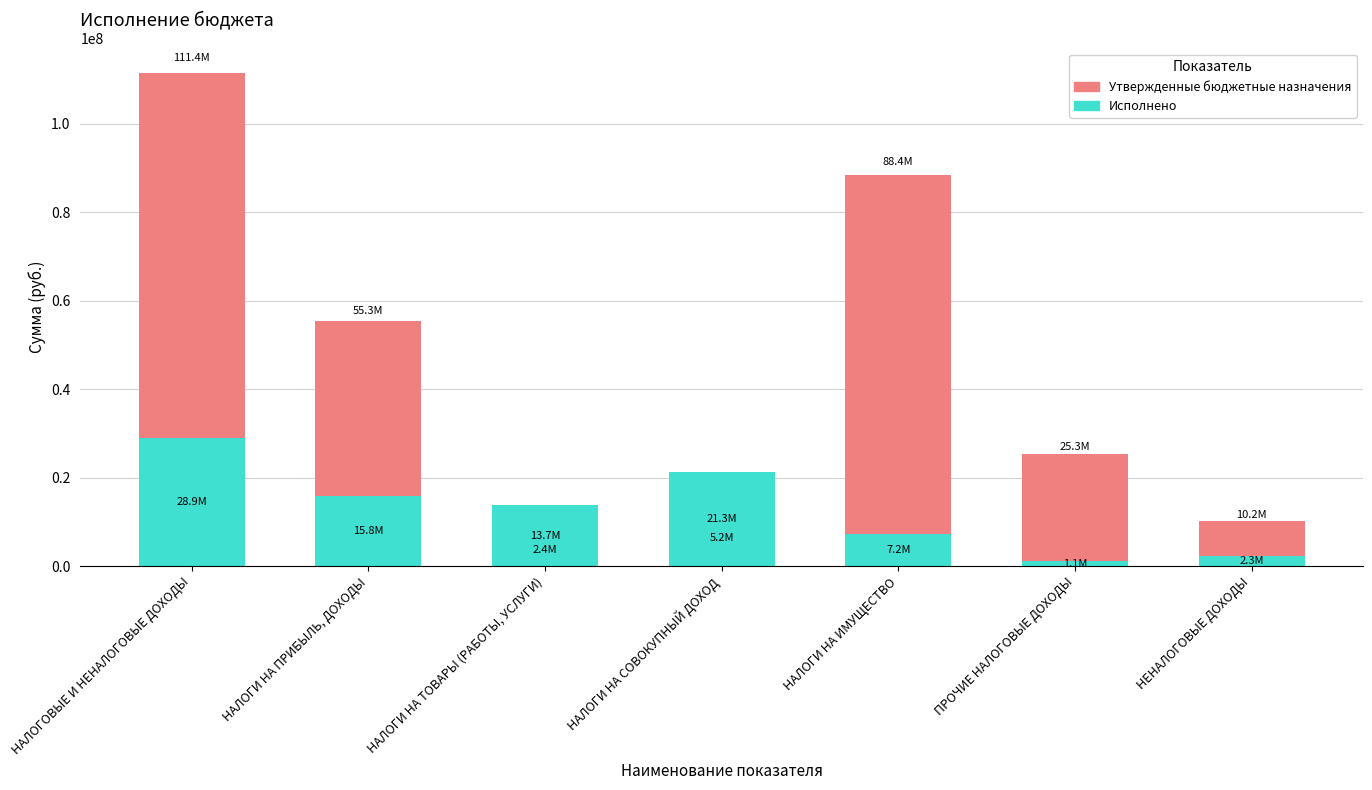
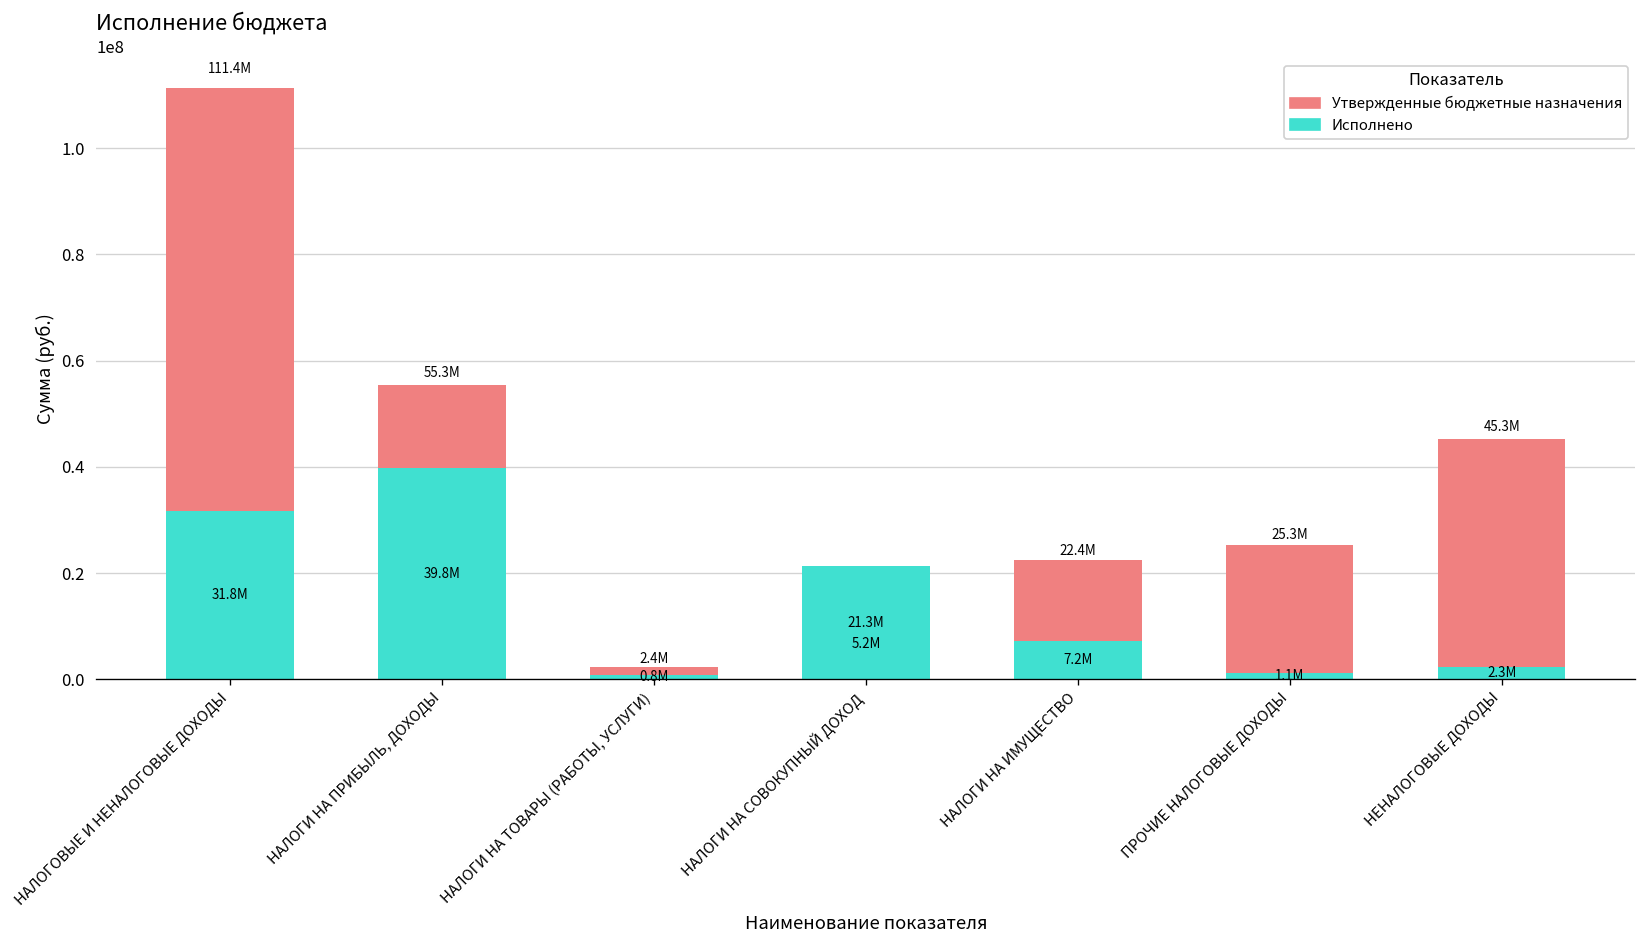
  {
    "Утвержденные бюджетные назначения": {
      "НАЛОГОВЫЕ И НЕНАЛОГОВЫЕ ДОХОДЫ": "111.4M",
      "НАЛОГИ НА ПРИБЫЛЬ, ДОХОДЫ": "55.3M",
-     "НАЛОГИ НА ИМУЩЕСТВО": "88.4M",
+     "НАЛОГИ НА ИМУЩЕСТВО": "22.4M",
      "ПРОЧИЕ НАЛОГОВЫЕ ДОХОДЫ": "25.3M",
-     "НЕНАЛОГОВЫЕ ДОХОДЫ": "10.2M"
+     "НЕНАЛОГОВЫЕ ДОХОДЫ": "45.3M"
    },
    "Исполнено": {
-     "НАЛОГОВЫЕ И НЕНАЛОГОВЫЕ ДОХОДЫ": "28.9M",
-     "НАЛОГИ НА ПРИБЫЛЬ, ДОХОДЫ": "15.8M",
-     "НАЛОГИ НА ТОВАРЫ (РАБОТЫ, УСЛУГИ)": "13.7M",
+     "НАЛОГОВЫЕ И НЕНАЛОГОВЫЕ ДОХОДЫ": "31.8M",
+     "НАЛОГИ НА ПРИБЫЛЬ, ДОХОДЫ": "39.8M",
+     "НАЛОГИ НА ТОВАРЫ (РАБОТЫ, УСЛУГИ)": "0.8M",
      "НАЛОГИ НА СОВОКУПНЫЙ ДОХОД": "21.3M"
    }
  }
